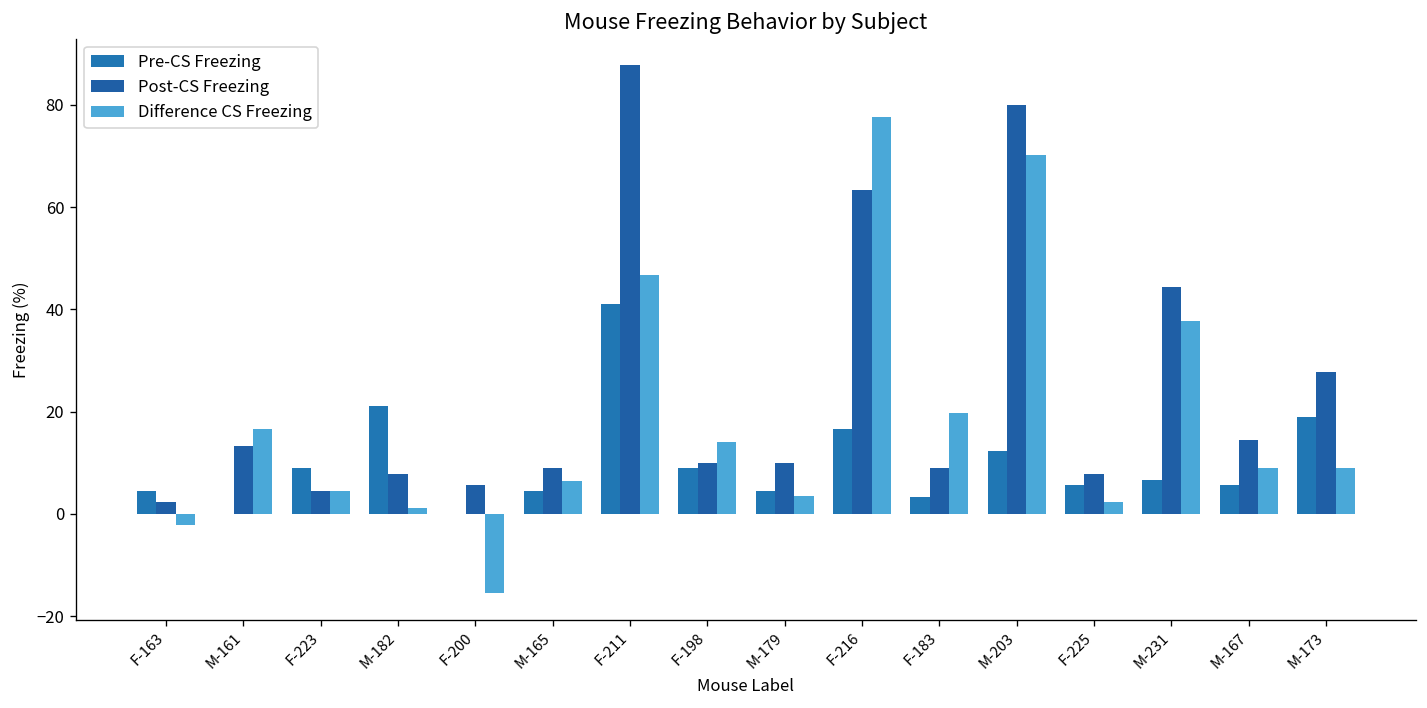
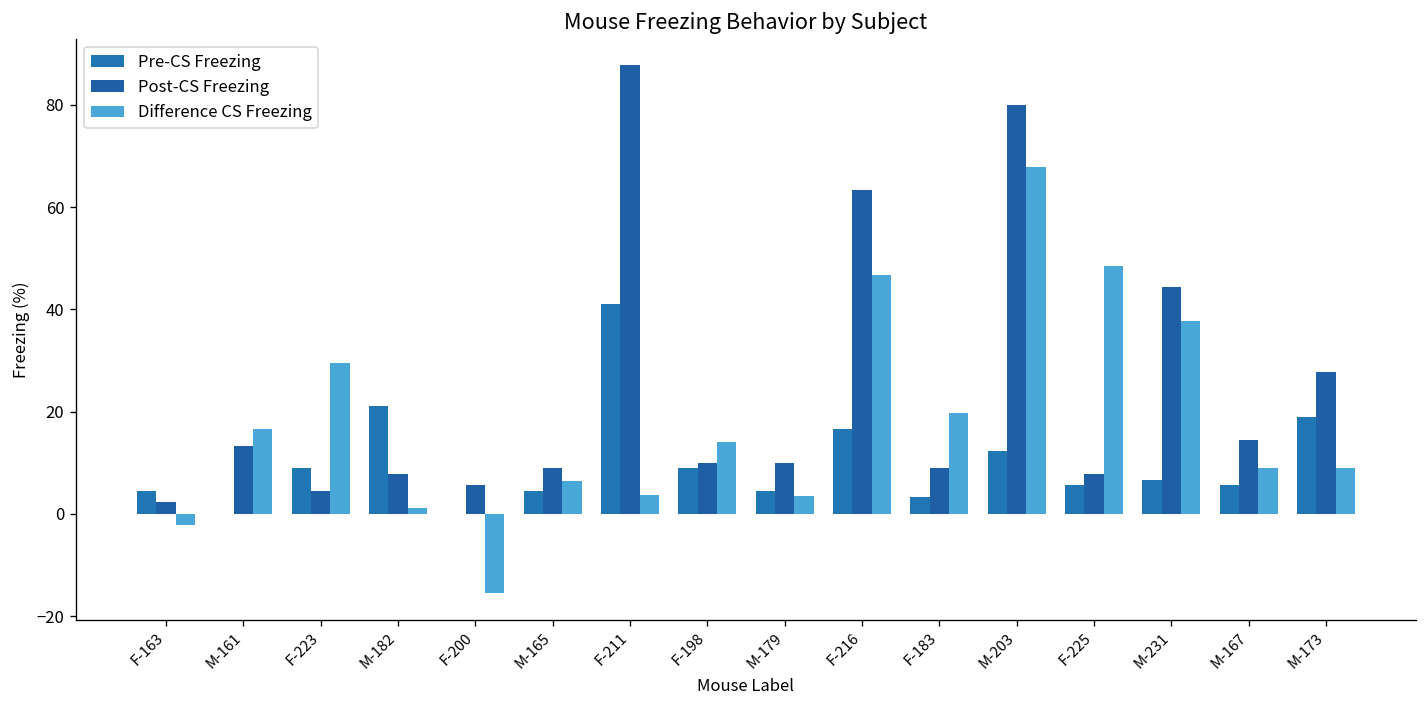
  {
    "Difference CS Freezing": {
      "F-163": -2,
      "M-161": 17,
-     "F-223": 4,
+     "F-223": 29,
      "M-182": 1,
      "F-200": -16,
      "M-165": 6,
-     "F-211": 47,
+     "F-211": 4,
      "F-198": 14,
      "M-179": 3,
-     "F-216": 78,
+     "F-216": 47,
      "F-183": 20,
-     "M-203": 70,
-     "F-225": 2,
+     "M-203": 68,
+     "F-225": 49,
      "M-231": 38,
      "M-167": 9,
      "M-173": 9
    }
  }
